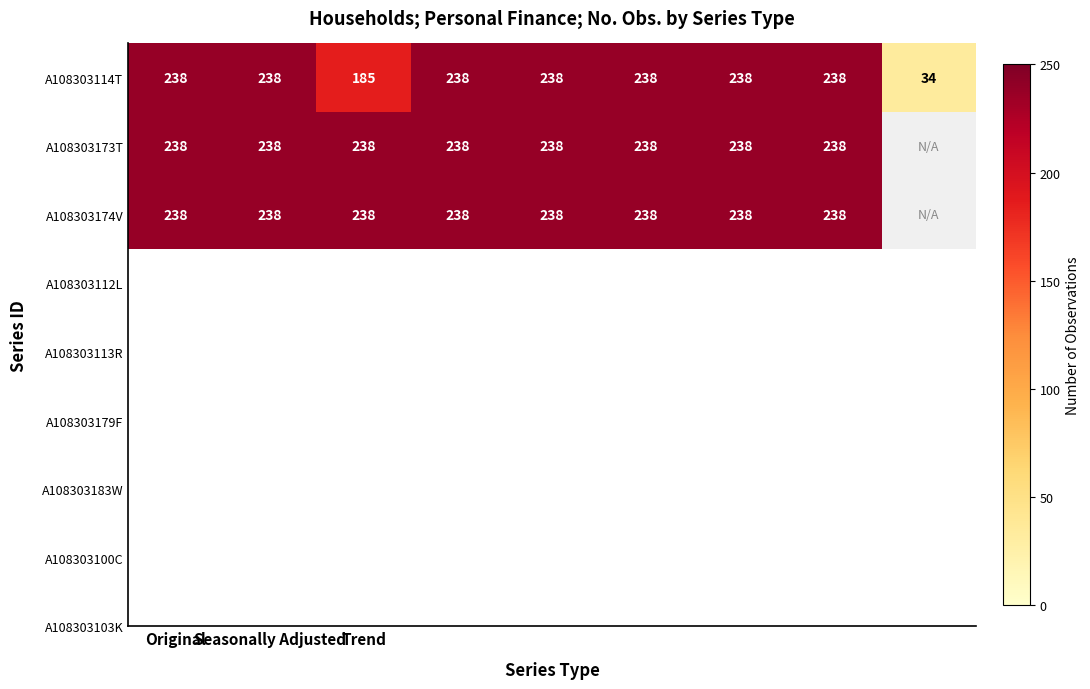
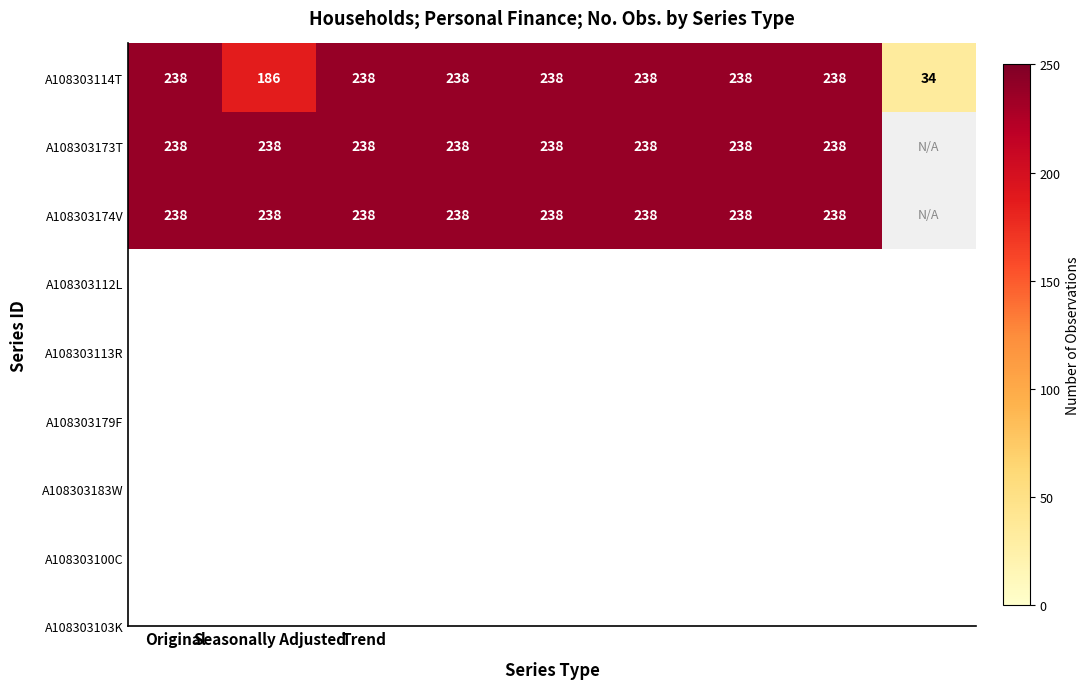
  {
    "A108303114T": {
-     "Seasonally Adjusted": 238,
-     "Trend": 185
+     "Seasonally Adjusted": 186,
+     "Trend": 238
    },
    "A108303173T": {
      "Seasonally Adjusted": 238,
      "Trend": 238
    },
    "A108303174V": {
      "Seasonally Adjusted": 238,
      "Trend": 238
    }
  }
